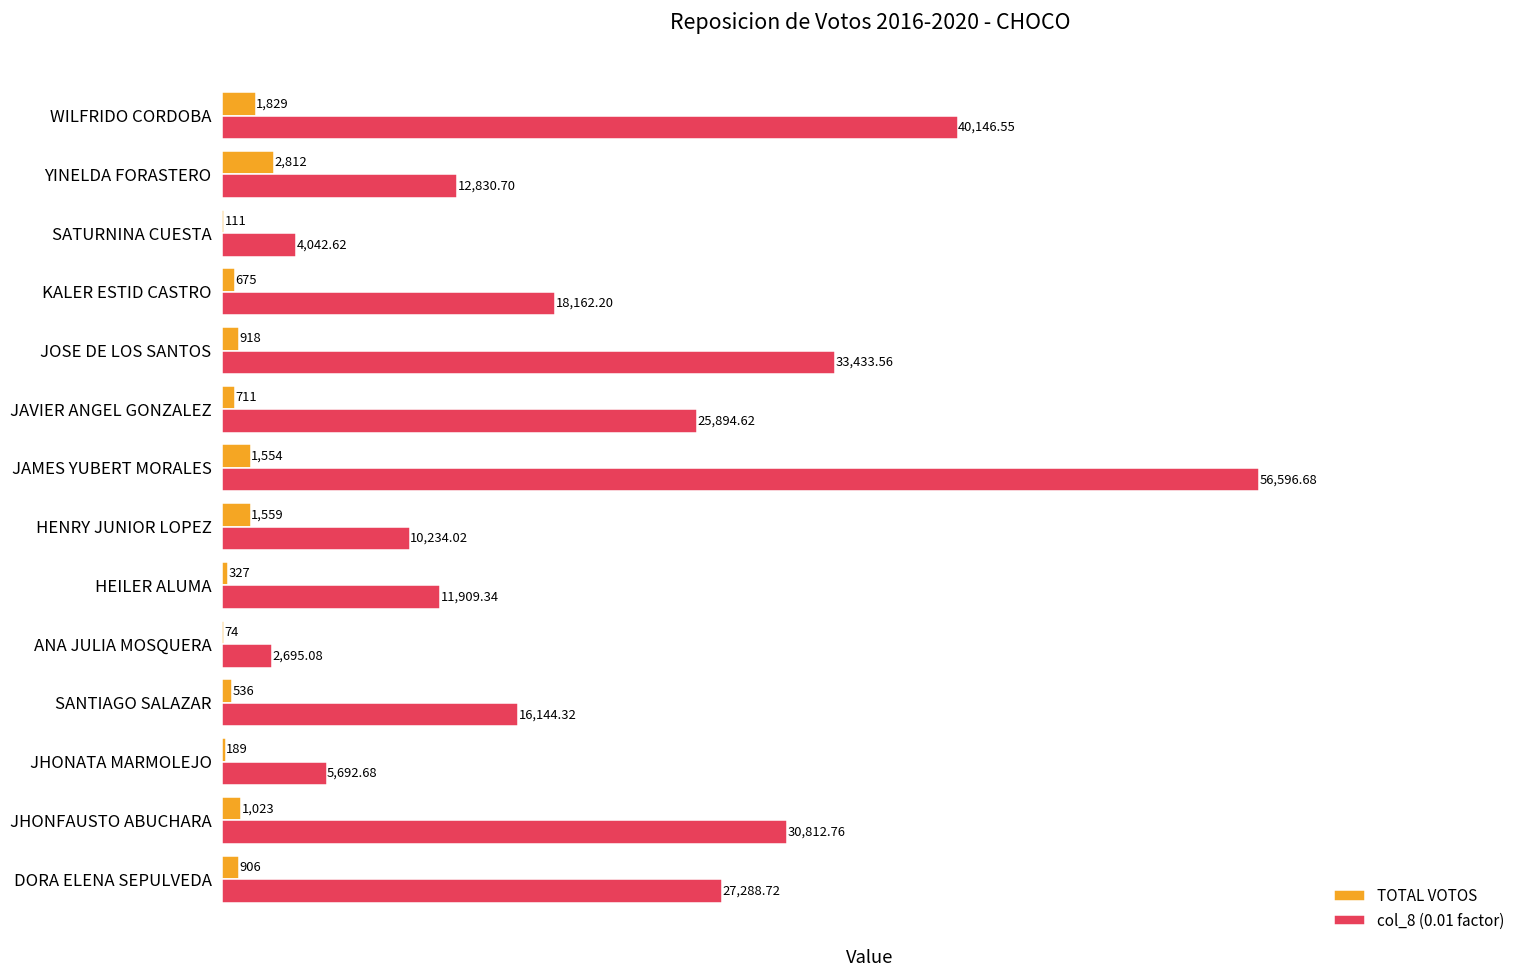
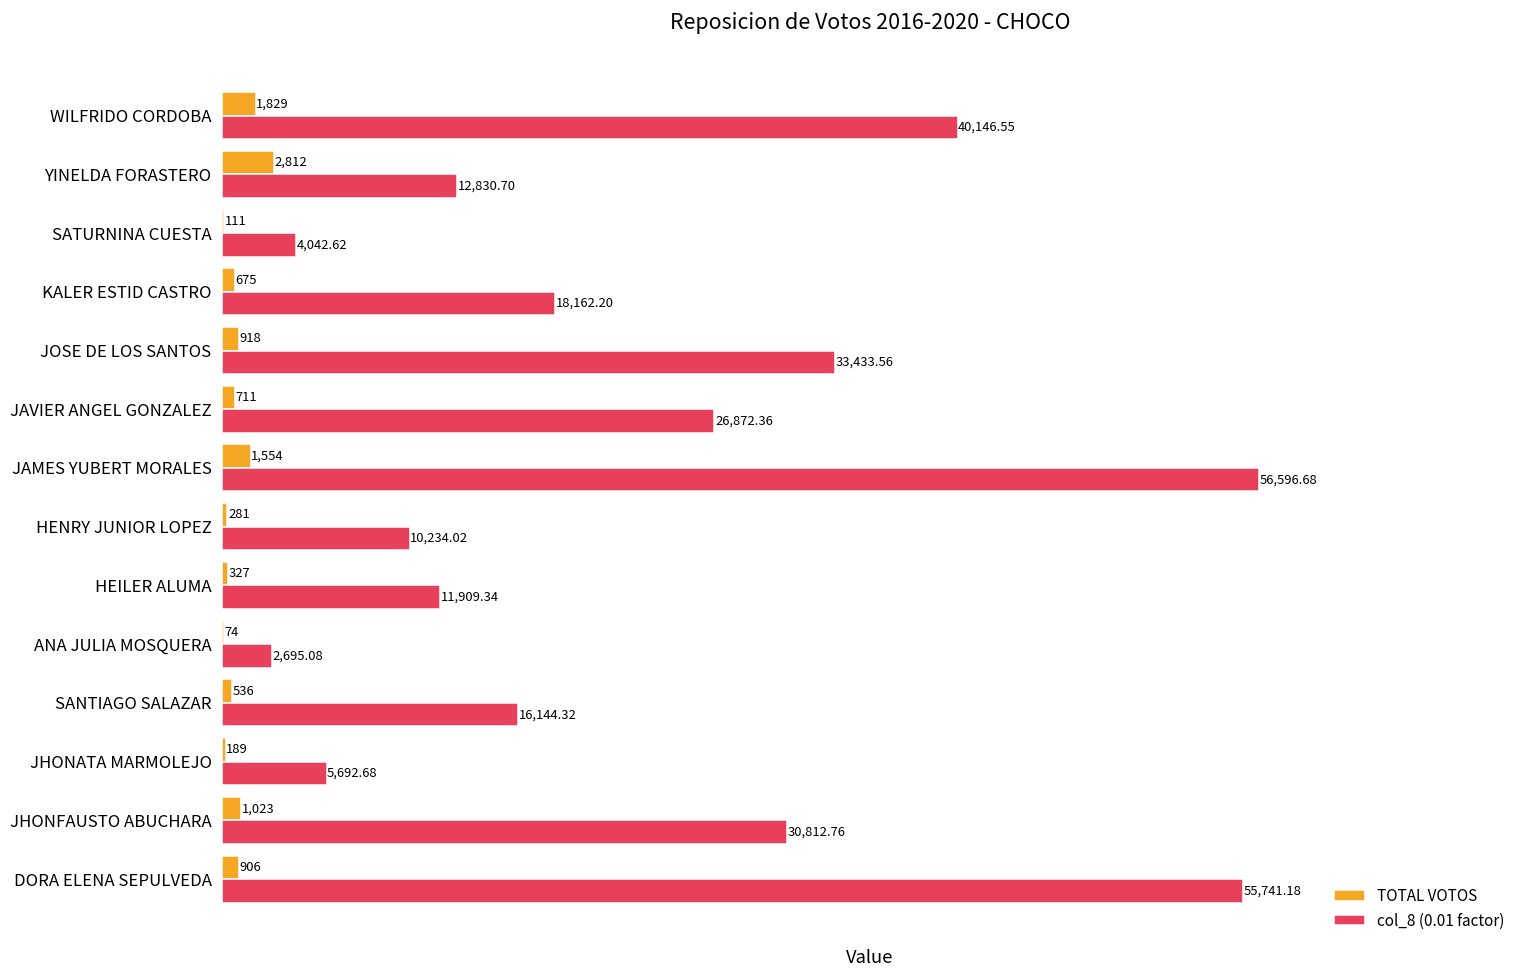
  {
    "TOTAL VOTOS": {
      "WILFRIDO CORDOBA": "1,829",
      "YINELDA FORASTERO": "2,812",
      "SATURNINA CUESTA": "111",
      "KALER ESTID CASTRO": "675",
      "JOSE DE LOS SANTOS": "918",
      "JAVIER ANGEL GONZALEZ": "711",
      "JAMES YUBERT MORALES": "1,554",
-     "HENRY JUNIOR LOPEZ": "1,559",
+     "HENRY JUNIOR LOPEZ": "281",
      "HEILER ALUMA": "327",
      "ANA JULIA MOSQUERA": "74",
      "SANTIAGO SALAZAR": "536",
      "JHONATA MARMOLEJO": "189",
      "JHONFAUSTO ABUCHARA": "1,023",
      "DORA ELENA SEPULVEDA": "906"
    },
    "col_8 (0.01 factor)": {
      "WILFRIDO CORDOBA": "40,146.55",
      "YINELDA FORASTERO": "12,830.70",
      "SATURNINA CUESTA": "4,042.62",
      "KALER ESTID CASTRO": "18,162.20",
      "JOSE DE LOS SANTOS": "33,433.56",
-     "JAVIER ANGEL GONZALEZ": "25,894.62",
+     "JAVIER ANGEL GONZALEZ": "26,872.36",
      "JAMES YUBERT MORALES": "56,596.68",
      "HENRY JUNIOR LOPEZ": "10,234.02",
      "HEILER ALUMA": "11,909.34",
      "ANA JULIA MOSQUERA": "2,695.08",
      "SANTIAGO SALAZAR": "16,144.32",
      "JHONATA MARMOLEJO": "5,692.68",
      "JHONFAUSTO ABUCHARA": "30,812.76",
-     "DORA ELENA SEPULVEDA": "27,288.72"
+     "DORA ELENA SEPULVEDA": "55,741.18"
    }
  }
